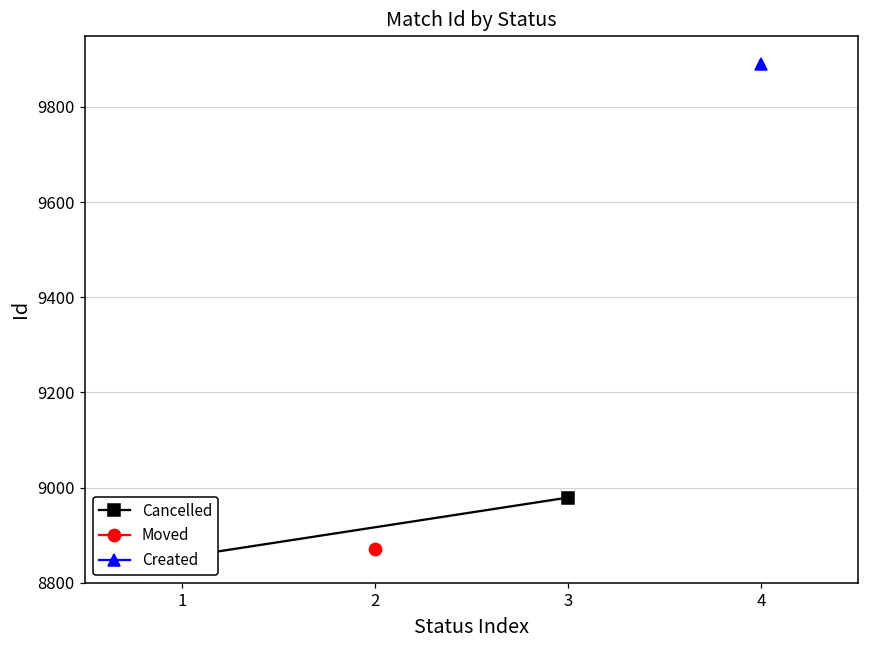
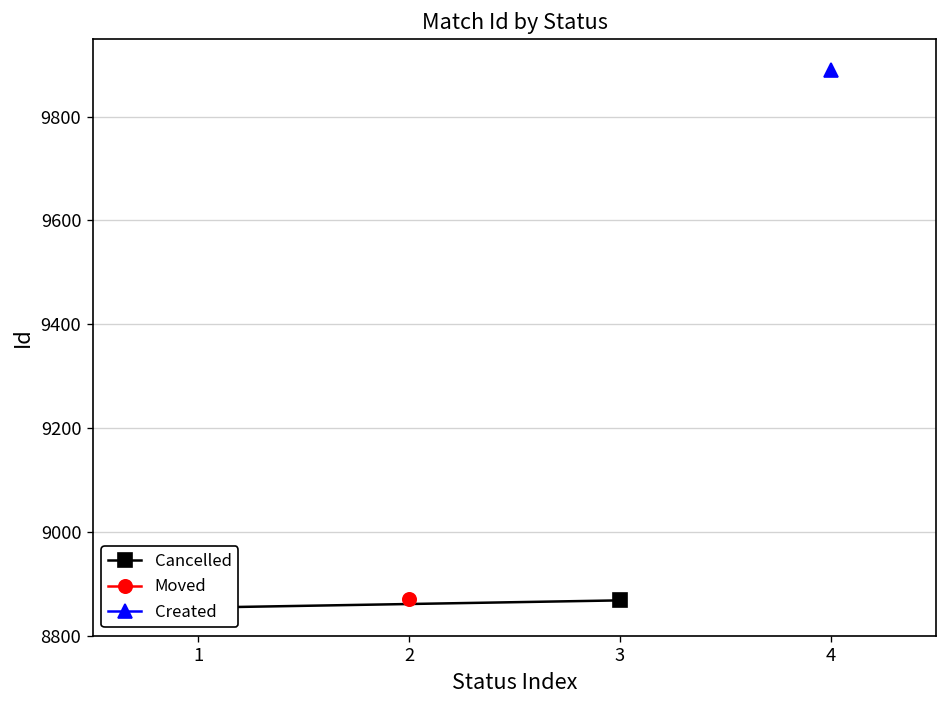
  {
    "Cancelled": {
-     "3": 8980
+     "3": 8870
    },
    "Moved": {
      "2": 8870
    },
    "Created": {
      "4": 9890
    }
  }
